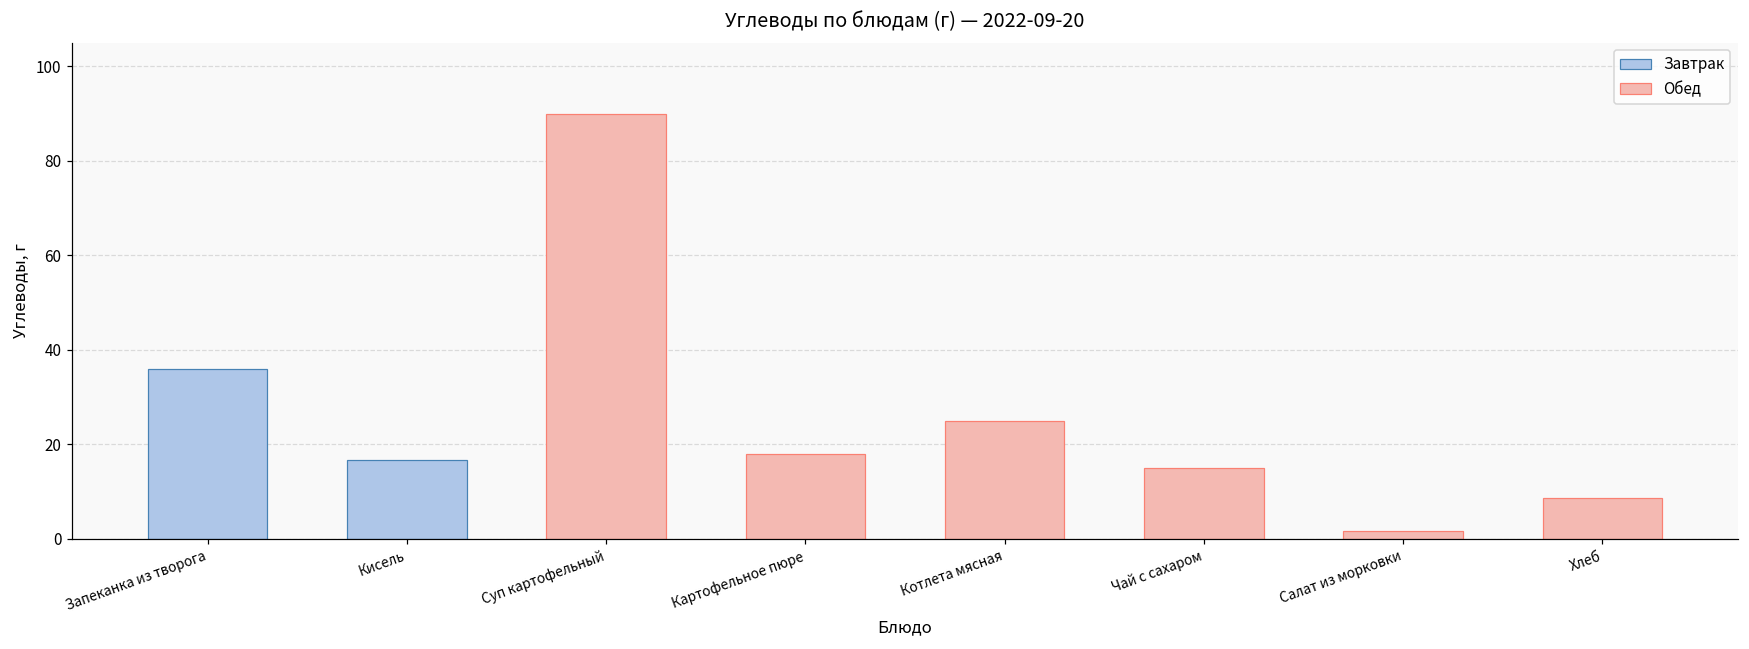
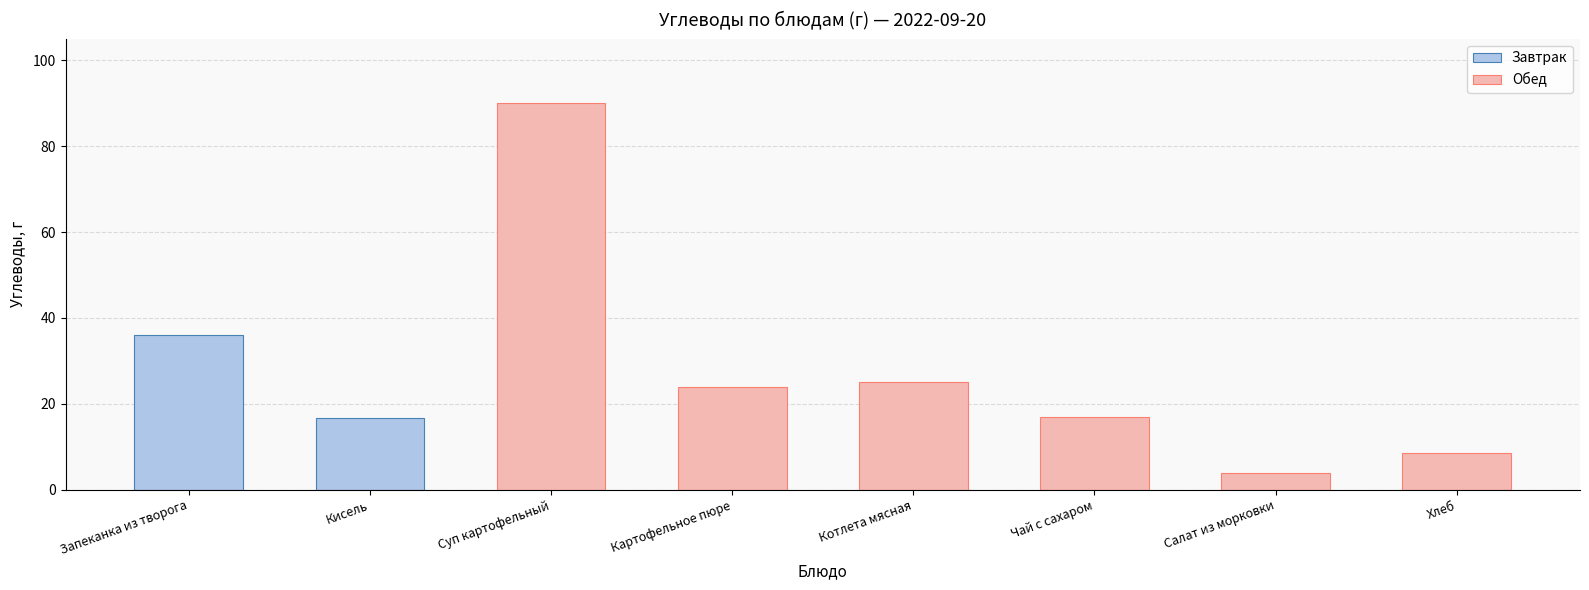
  {
    "Завтрак": {
      "Запеканка из творога": 36,
      "Кисель": 17
    },
    "Обед": {
      "Суп картофельный": 90,
-     "Картофельное пюре": 18,
+     "Картофельное пюре": 24,
      "Котлета мясная": 25,
-     "Чай с сахаром": 15,
-     "Салат из морковки": 2,
+     "Чай с сахаром": 17,
+     "Салат из морковки": 4,
      "Хлеб": 9
    }
  }
